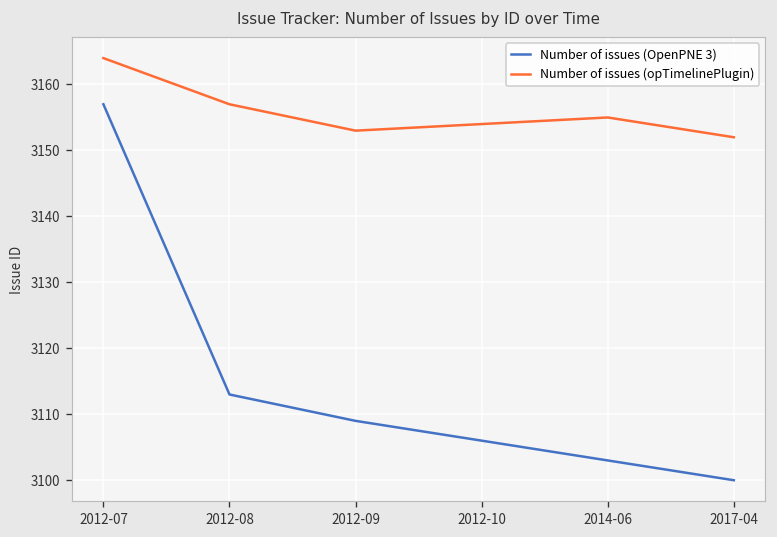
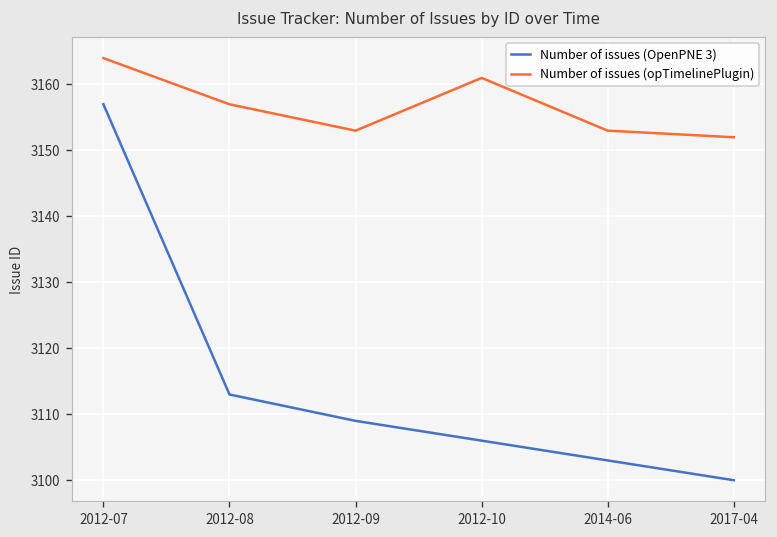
  {
    "Number of issues (OpenPNE 3)": {
      "2012-07": 3157,
      "2012-08": 3113,
      "2012-09": 3109,
      "2012-10": 3106,
      "2014-06": 3103,
      "2017-04": 3100
    },
    "Number of issues (opTimelinePlugin)": {
      "2012-07": 3164,
      "2012-08": 3157,
      "2012-09": 3153,
-     "2012-10": 3154,
-     "2014-06": 3155,
+     "2012-10": 3161,
+     "2014-06": 3153,
      "2017-04": 3152
    }
  }
